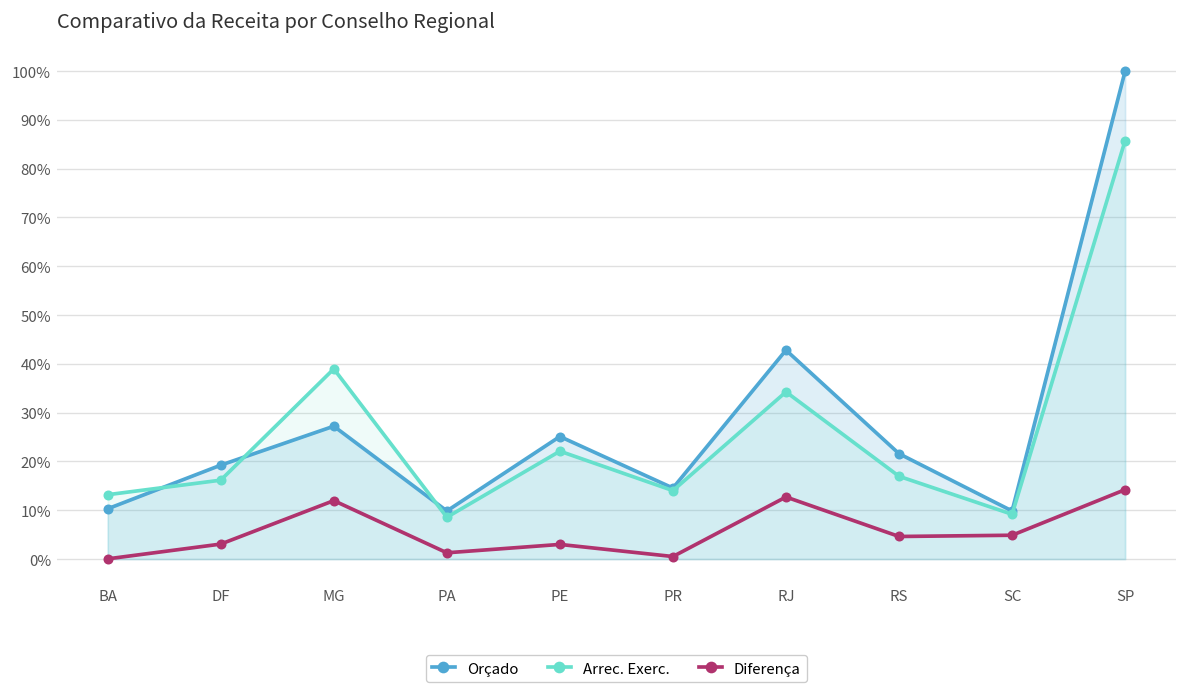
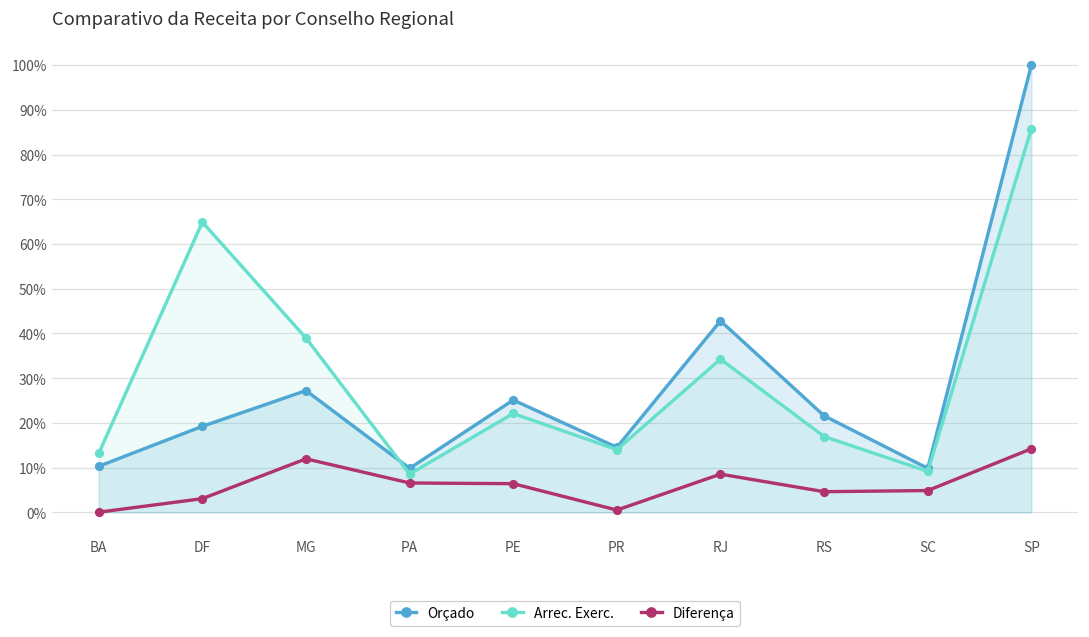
  {
    "Orçado": {
      "BA": "10%",
      "DF": "19%",
      "MG": "27%",
      "PA": "10%",
      "PE": "25%",
      "RJ": "43%",
      "RS": "22%",
      "SC": "10%",
      "SP": "100%"
    },
    "Arrec. Exerc.": {
      "BA": "13%",
-     "DF": "16%",
+     "DF": "65%",
      "MG": "39%",
      "PA": "9%",
      "PE": "22%",
      "RJ": "34%",
      "RS": "17%",
      "SC": "9%",
      "SP": "86%"
    },
    "Diferença": {
      "BA": "0%",
      "DF": "3%",
      "MG": "12%",
-     "PA": "1%",
-     "PE": "3%",
+     "PA": "7%",
+     "PE": "6%",
      "PR": "1%",
-     "RJ": "13%",
+     "RJ": "9%",
      "RS": "5%",
      "SC": "5%",
      "SP": "14%"
    }
  }
